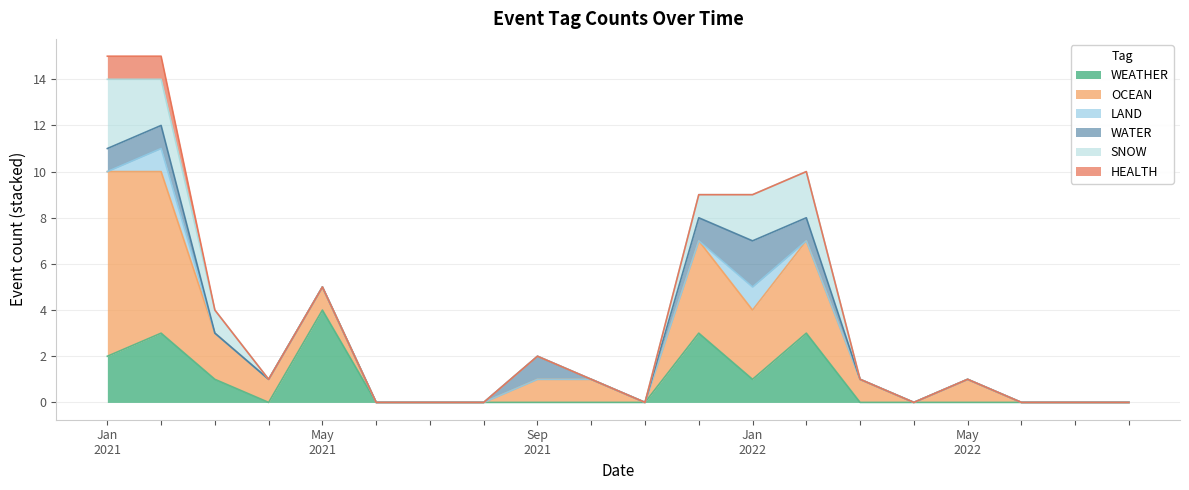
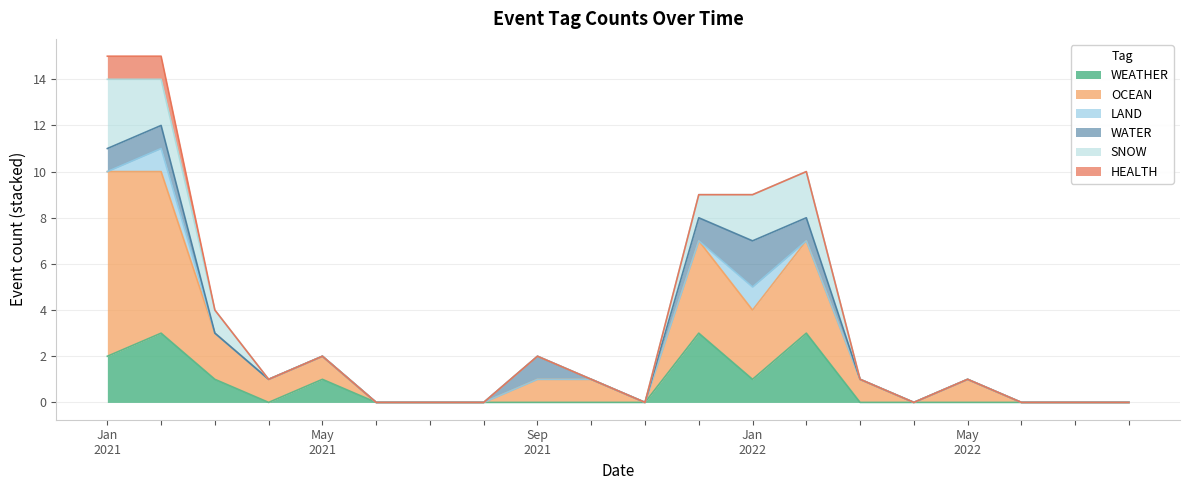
  {
    "WEATHER": {
      "Jan 2021": 2,
-     "May 2021": 4,
+     "May 2021": 1,
      "Sep 2021": 0,
      "Jan 2022": 1,
      "May 2022": 0
    },
    "WATER": {
      "Jan 2021": 1,
      "Jan 2022": 2
    }
  }
